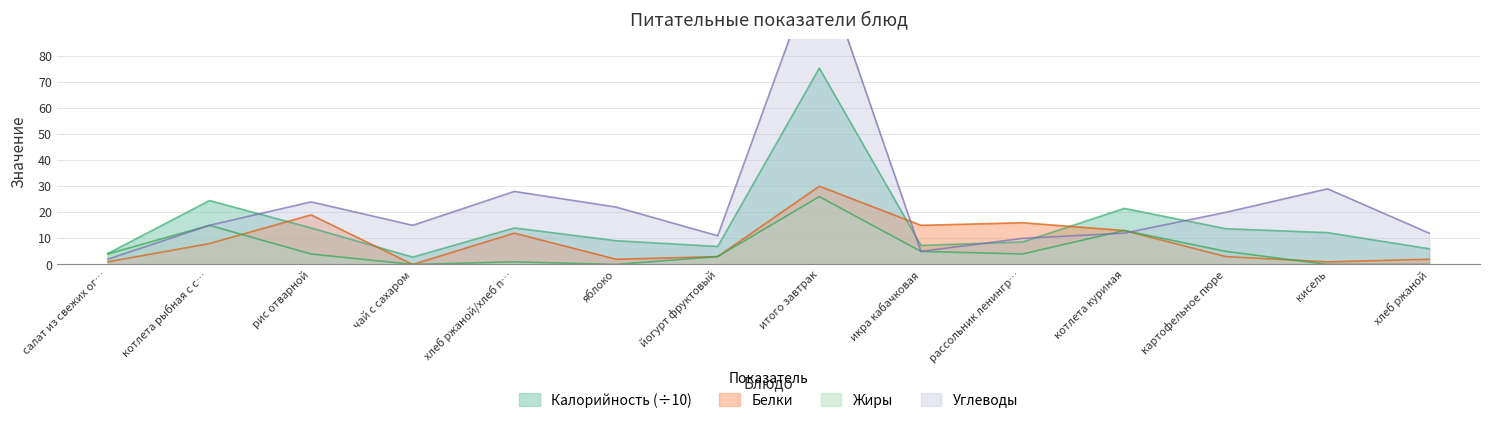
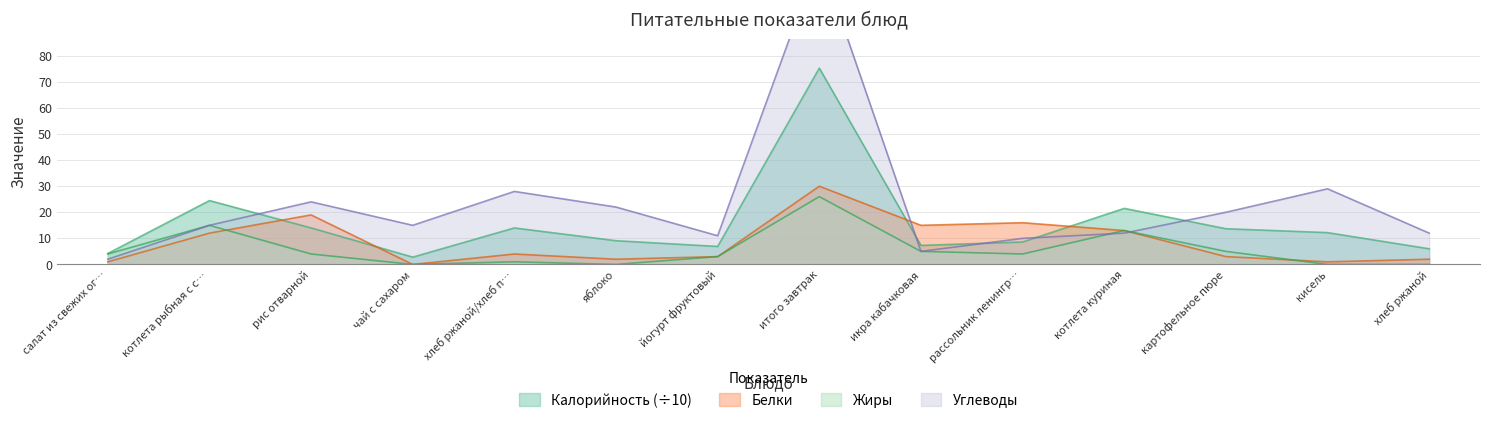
  {
    "Белки": {
      "салат из свежих ог…": 1,
-     "котлета рыбная с с…": 8,
+     "котлета рыбная с с…": 12,
      "рис отварной": 19,
-     "хлеб ржаной/хлеб п…": 12,
+     "хлеб ржаной/хлеб п…": 4,
      "яблоко": 2,
      "итого завтрак": 30,
      "икра кабачковая": 15,
      "рассольник ленингр…": 16,
      "картофельное пюре": 3,
      "кисель": 1,
      "хлеб ржаной": 2
    }
  }
